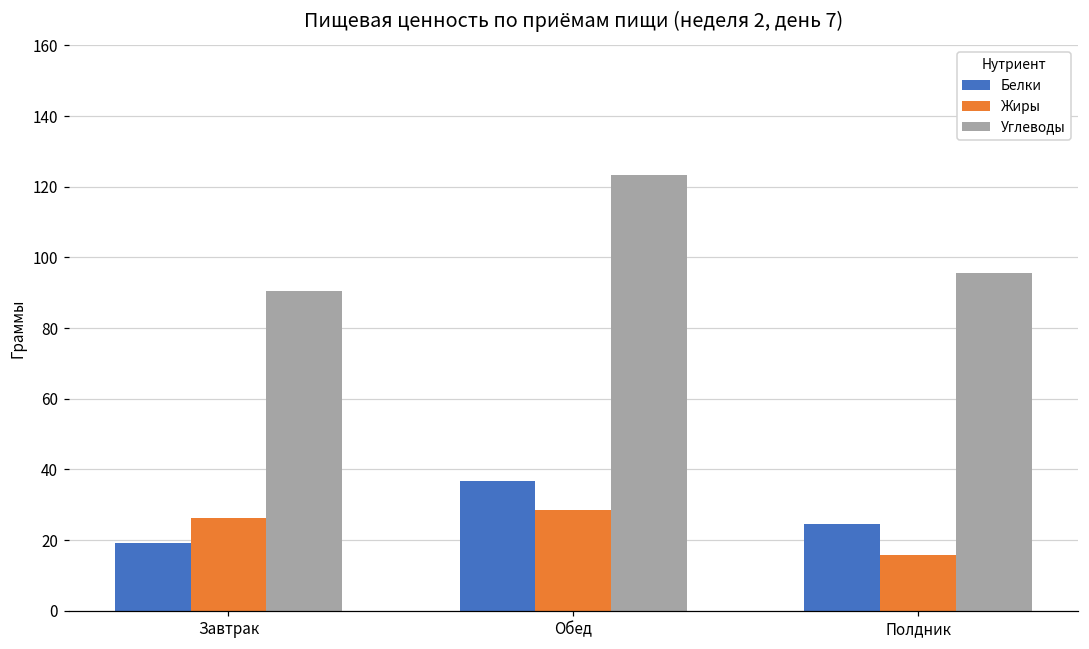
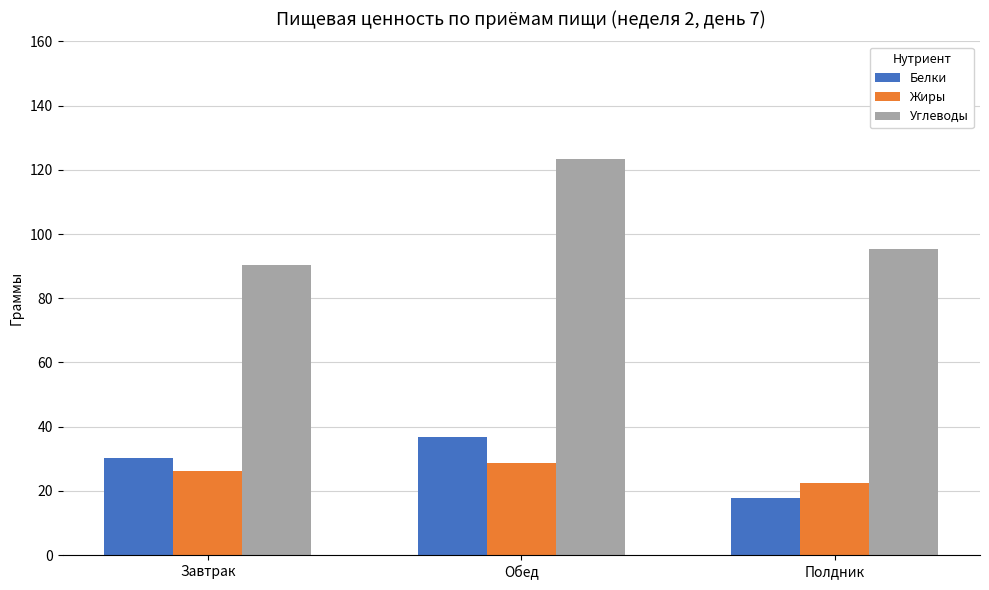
  {
    "Белки": {
-     "Завтрак": 19,
+     "Завтрак": 30,
      "Обед": 37,
-     "Полдник": 24
+     "Полдник": 18
    },
    "Жиры": {
      "Завтрак": 26,
      "Обед": 29,
-     "Полдник": 16
+     "Полдник": 22
    },
    "Углеводы": {
      "Завтрак": 90,
      "Обед": 123,
      "Полдник": 95
    }
  }
